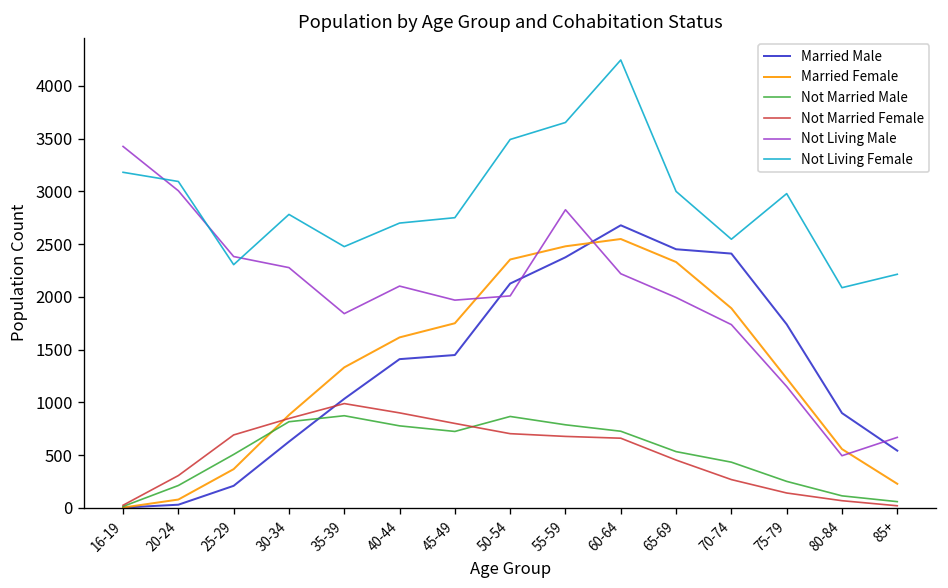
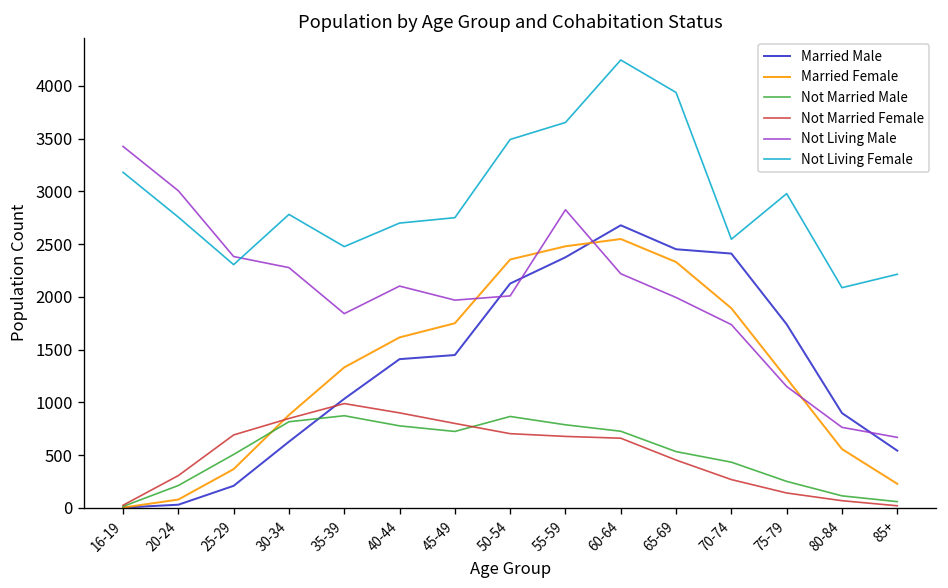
  {
    "Married Male": {
      "20-24": 0,
      "25-29": 200,
      "30-34": 600,
      "35-39": 1000,
      "40-44": 1400,
      "45-49": 1400,
      "50-54": 2100,
      "55-59": 2400,
      "60-64": 2700,
      "65-69": 2500,
      "70-74": 2400,
      "75-79": 1700,
      "80-84": 900,
      "85+": 500
    },
    "Married Female": {
      "20-24": 100,
      "25-29": 400,
      "30-34": 900,
      "35-39": 1300,
      "40-44": 1600,
      "45-49": 1800,
      "50-54": 2400,
      "55-59": 2500,
      "60-64": 2500,
      "65-69": 2300,
      "70-74": 1900,
      "75-79": 1200,
      "80-84": 600,
      "85+": 200
    },
    "Not Married Male": {
      "20-24": 200,
      "25-29": 500,
      "30-34": 800,
      "35-39": 900,
      "40-44": 800,
      "45-49": 700,
      "50-54": 900,
      "55-59": 800,
      "60-64": 700,
      "65-69": 500,
      "70-74": 400,
      "75-79": 300,
      "80-84": 100,
      "85+": 100
    },
    "Not Married Female": {
      "20-24": 300,
      "25-29": 700,
      "30-34": 800,
      "35-39": 1000,
      "40-44": 900,
      "45-49": 800,
      "50-54": 700,
      "55-59": 700,
      "60-64": 700,
      "65-69": 500,
      "70-74": 300,
      "75-79": 100,
      "80-84": 100,
      "85+": 0
    },
    "Not Living Male": {
      "16-19": 3400,
      "20-24": 3000,
      "25-29": 2400,
      "30-34": 2300,
      "35-39": 1800,
      "40-44": 2100,
      "45-49": 2000,
      "50-54": 2000,
      "55-59": 2800,
      "60-64": 2200,
      "65-69": 2000,
      "70-74": 1700,
      "75-79": 1200,
-     "80-84": 500,
+     "80-84": 800,
      "85+": 700
    },
    "Not Living Female": {
      "16-19": 3200,
-     "20-24": 3100,
+     "20-24": 2800,
      "25-29": 2300,
      "30-34": 2800,
      "35-39": 2500,
      "40-44": 2700,
      "45-49": 2800,
      "50-54": 3500,
      "55-59": 3700,
      "60-64": 4200,
-     "65-69": 3000,
+     "65-69": 3900,
      "70-74": 2500,
      "75-79": 3000,
      "80-84": 2100,
      "85+": 2200
    }
  }
